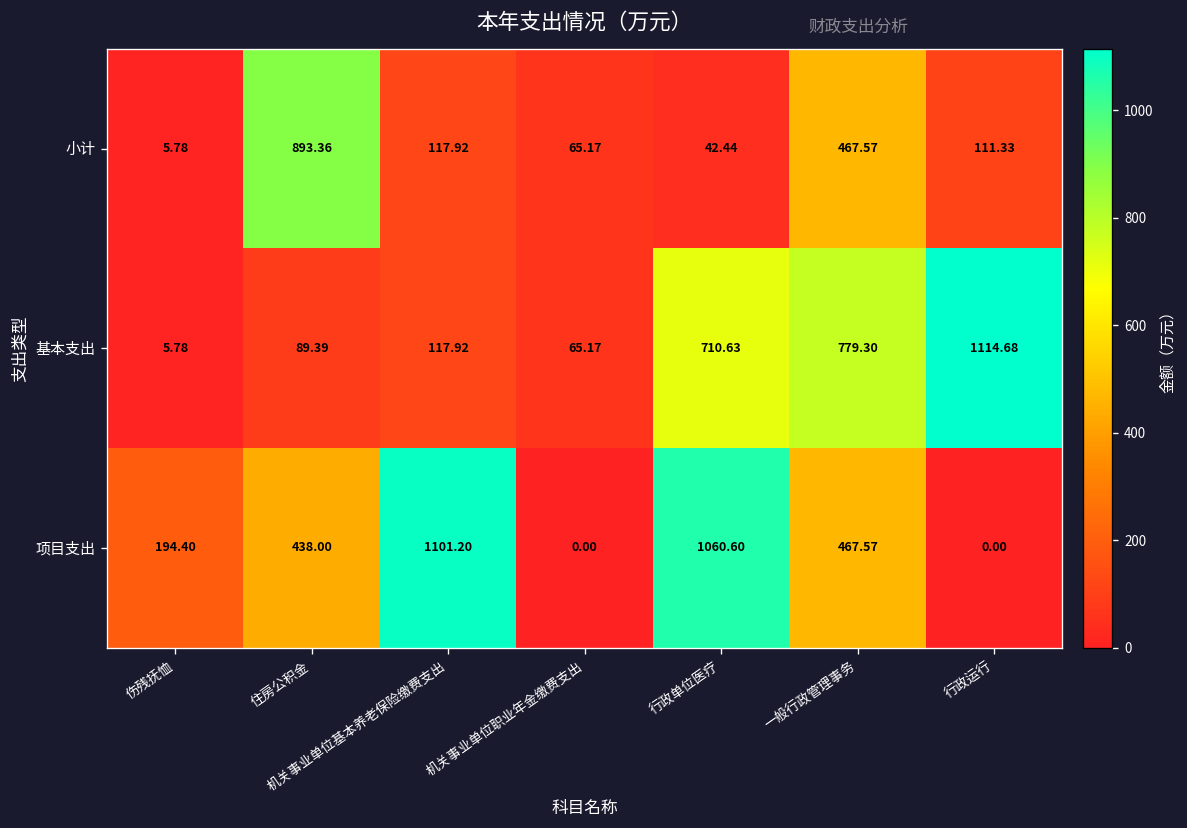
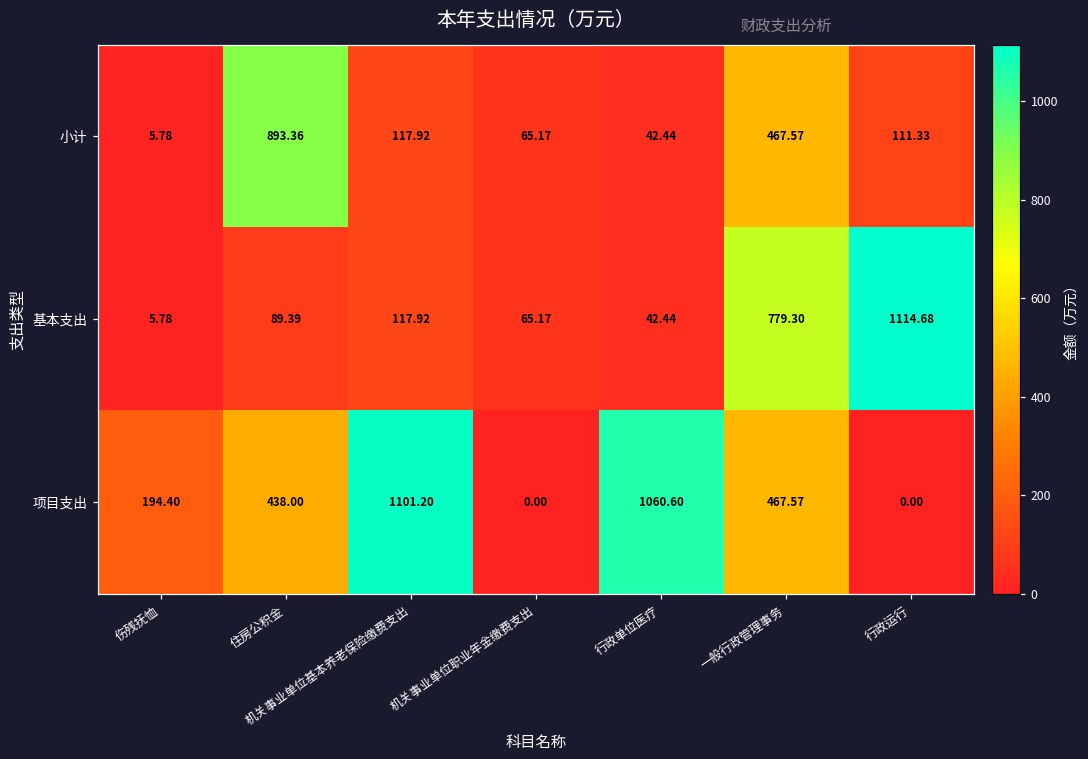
  {
    "小计": {
      "伤残抚恤": 5.78,
      "住房公积金": 893.36,
      "机关事业单位基本养老保险缴费支出": 117.92,
      "机关事业单位职业年金缴费支出": 65.17,
      "行政单位医疗": 42.44,
      "一般行政管理事务": 467.57,
      "行政运行": 111.33
    },
    "基本支出": {
      "伤残抚恤": 5.78,
      "住房公积金": 89.39,
      "机关事业单位基本养老保险缴费支出": 117.92,
      "机关事业单位职业年金缴费支出": 65.17,
-     "行政单位医疗": 710.63,
+     "行政单位医疗": 42.44,
      "一般行政管理事务": 779.30,
      "行政运行": 1114.68
    },
    "项目支出": {
      "伤残抚恤": 194.40,
      "住房公积金": 438.00,
      "机关事业单位基本养老保险缴费支出": 1101.20,
      "机关事业单位职业年金缴费支出": 0.00,
      "行政单位医疗": 1060.60,
      "一般行政管理事务": 467.57,
      "行政运行": 0.00
    }
  }
